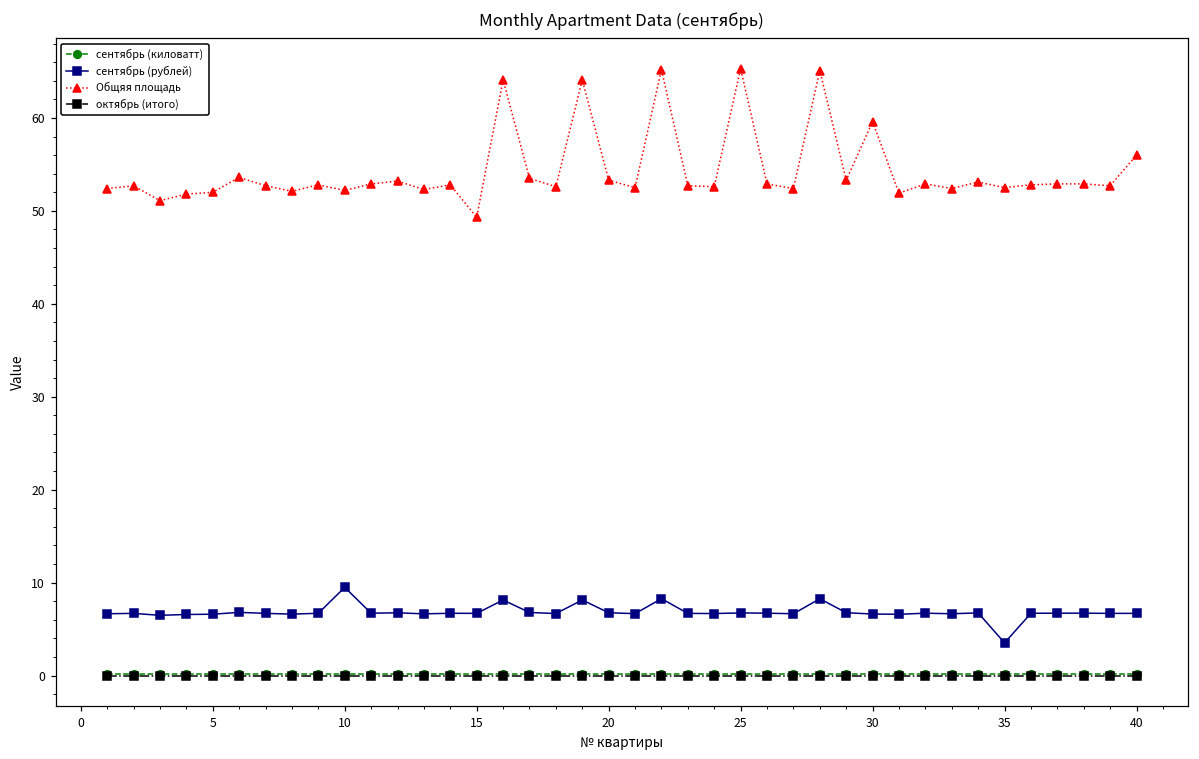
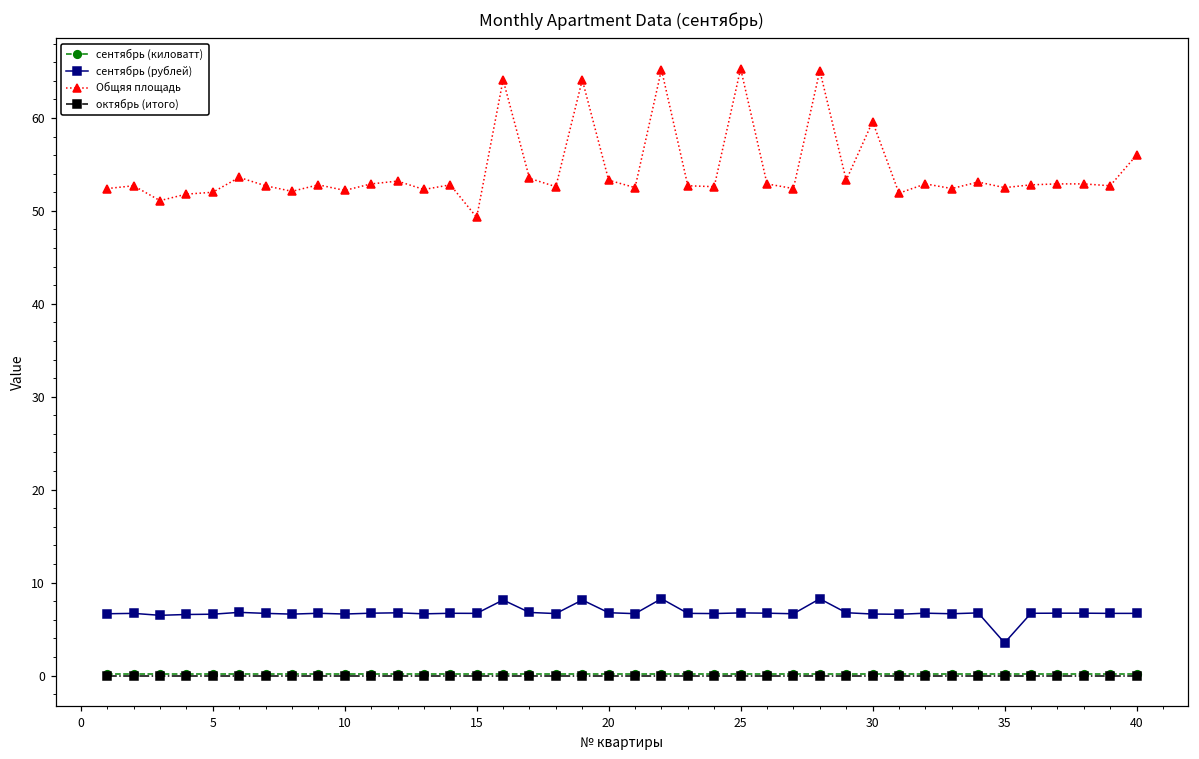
  {
    "сентябрь (рублей)": {
      "5": 7,
-     "10": 9,
+     "10": 7,
      "15": 7,
      "20": 7,
      "25": 7,
      "30": 7,
      "35": 4,
      "40": 7
    },
    "Общяя площадь": {
      "5": 52,
      "10": 52,
      "15": 49,
      "20": 53,
      "25": 65,
      "30": 60,
      "35": 53,
      "40": 56
    }
  }
